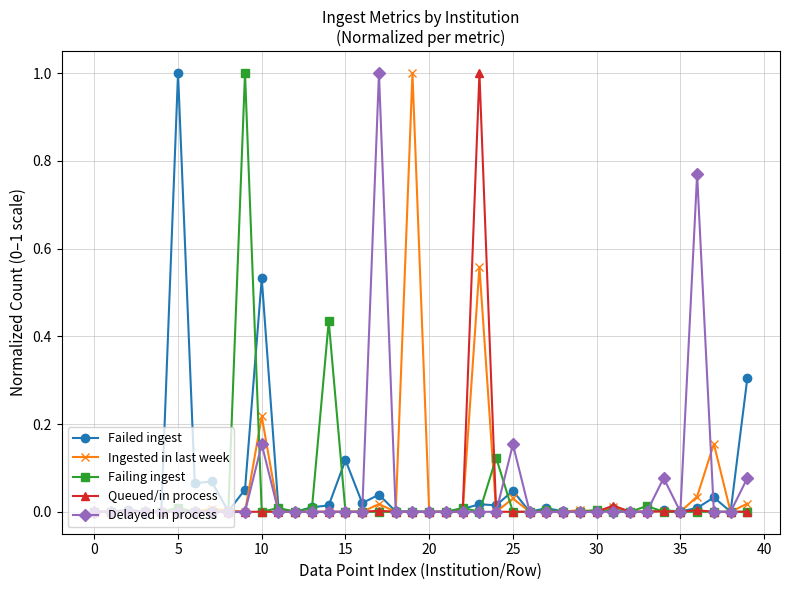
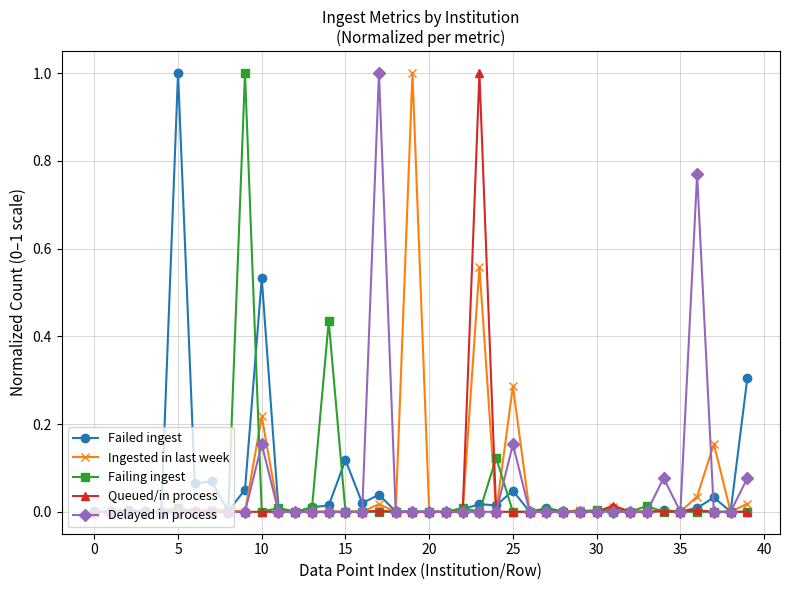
  {
    "Failed ingest": {
      "5": 1.00,
      "10": 0.53,
      "15": 0.12,
      "25": 0.05
    },
    "Ingested in last week": {
      "10": 0.22,
-     "25": 0.03
+     "25": 0.29
    },
    "Delayed in process": {
      "10": 0.15,
      "25": 0.15
    }
  }
